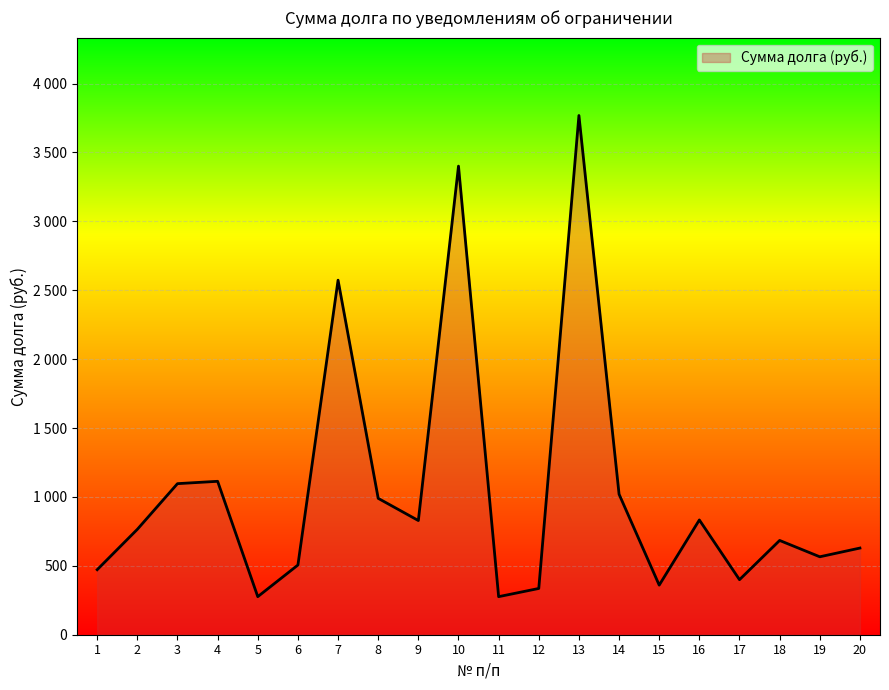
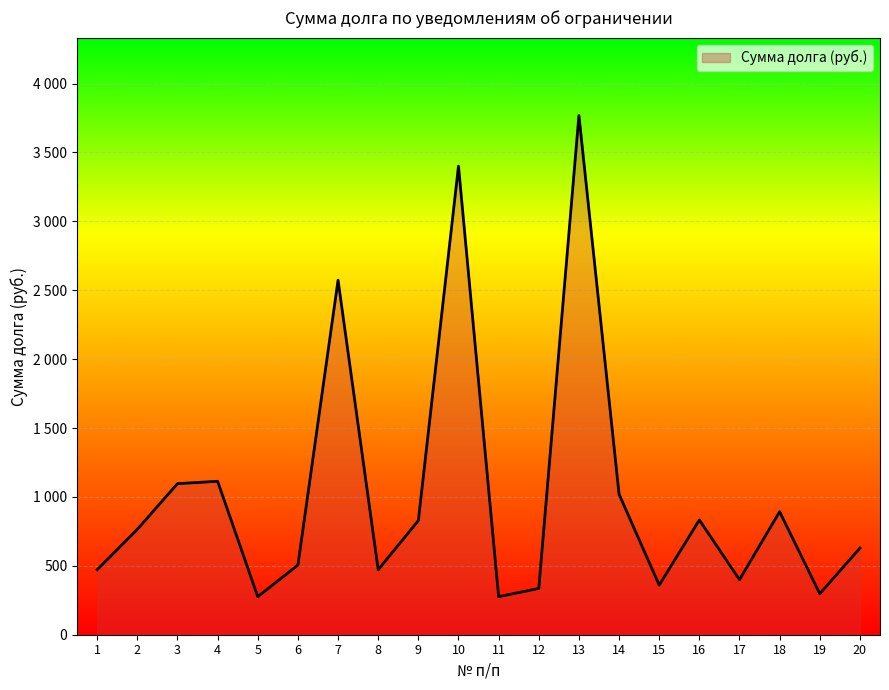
  {
    "1": 470,
    "2": 770,
    "3": 1100,
    "4": 1110,
    "5": 280,
    "6": 510,
    "7": 2570,
-   "8": 990,
+   "8": 470,
    "9": 830,
    "10": 3400,
    "11": 280,
    "12": 340,
    "13": 3770,
    "14": 1020,
    "15": 360,
    "16": 830,
    "17": 400,
-   "18": 680,
-   "19": 570,
+   "18": 890,
+   "19": 300,
    "20": 630
  }
